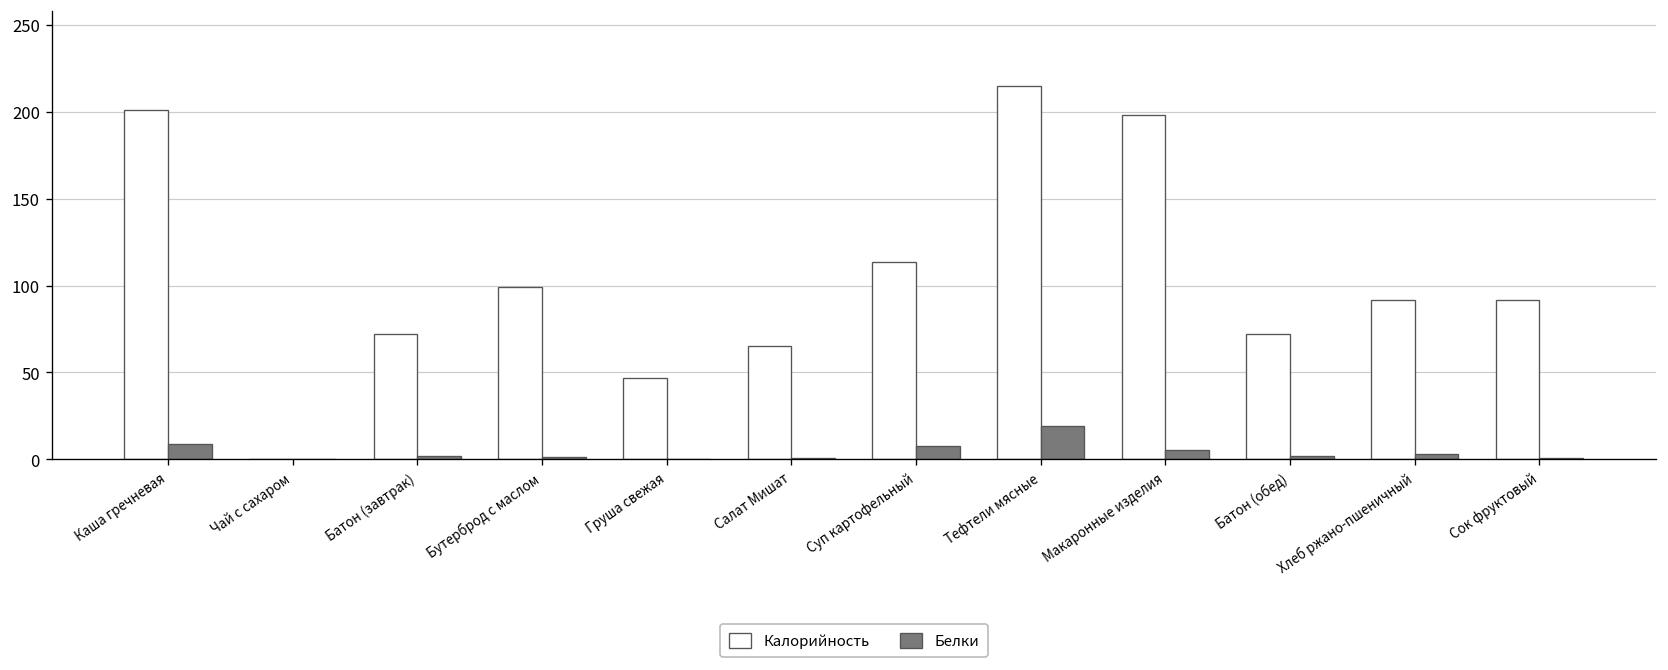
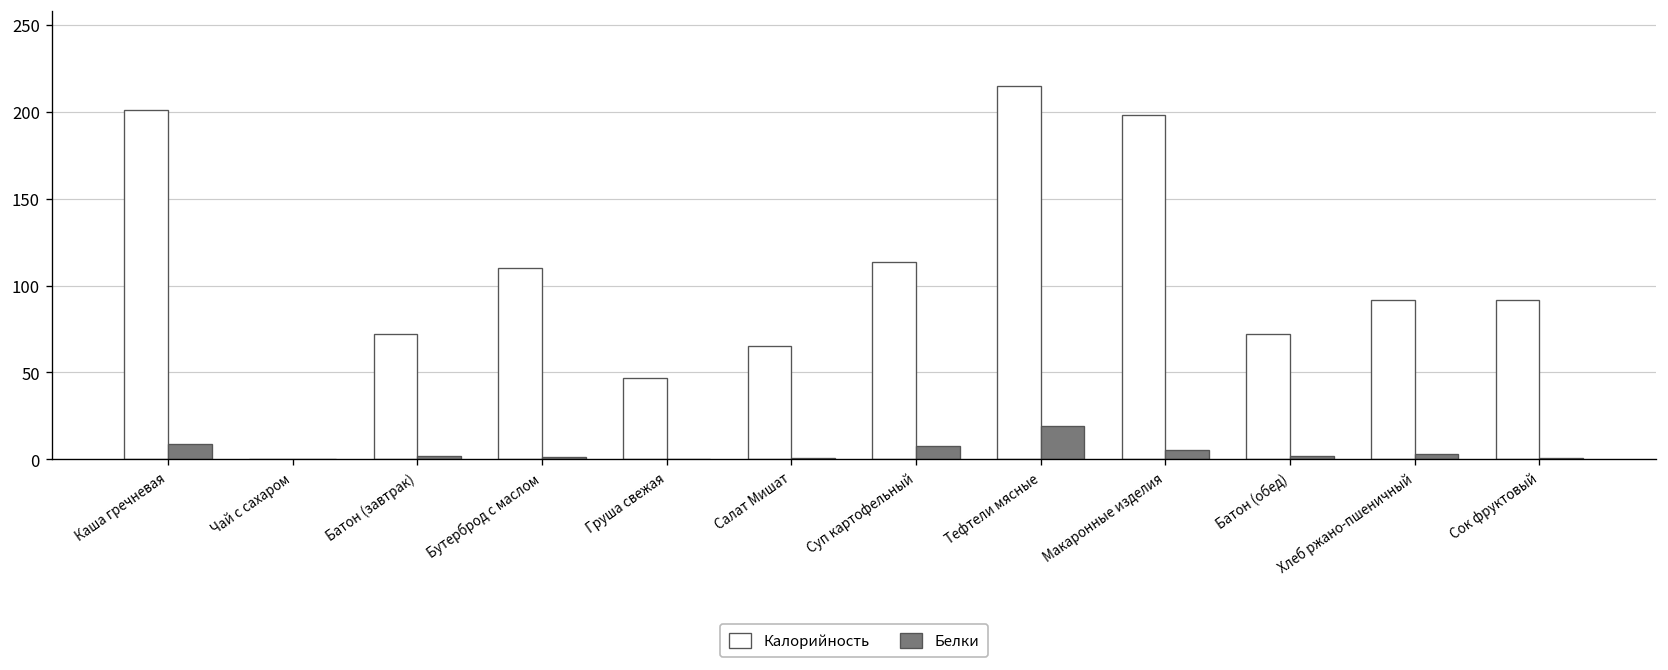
  {
    "Калорийность": {
      "Каша гречневая": 201,
      "Батон (завтрак)": 72,
-     "Бутерброд с маслом": 99,
+     "Бутерброд с маслом": 110,
      "Груша свежая": 47,
      "Салат Мишат": 65,
      "Суп картофельный": 114,
      "Тефтели мясные": 215,
      "Макаронные изделия": 198,
      "Батон (обед)": 72,
      "Хлеб ржано-пшеничный": 92,
      "Сок фруктовый": 92
    },
    "Белки": {
      "Каша гречневая": 9,
      "Чай с сахаром": 0,
      "Батон (завтрак)": 2,
      "Суп картофельный": 8,
      "Тефтели мясные": 19,
      "Макаронные изделия": 6,
      "Батон (обед)": 2,
      "Хлеб ржано-пшеничный": 3
    }
  }
